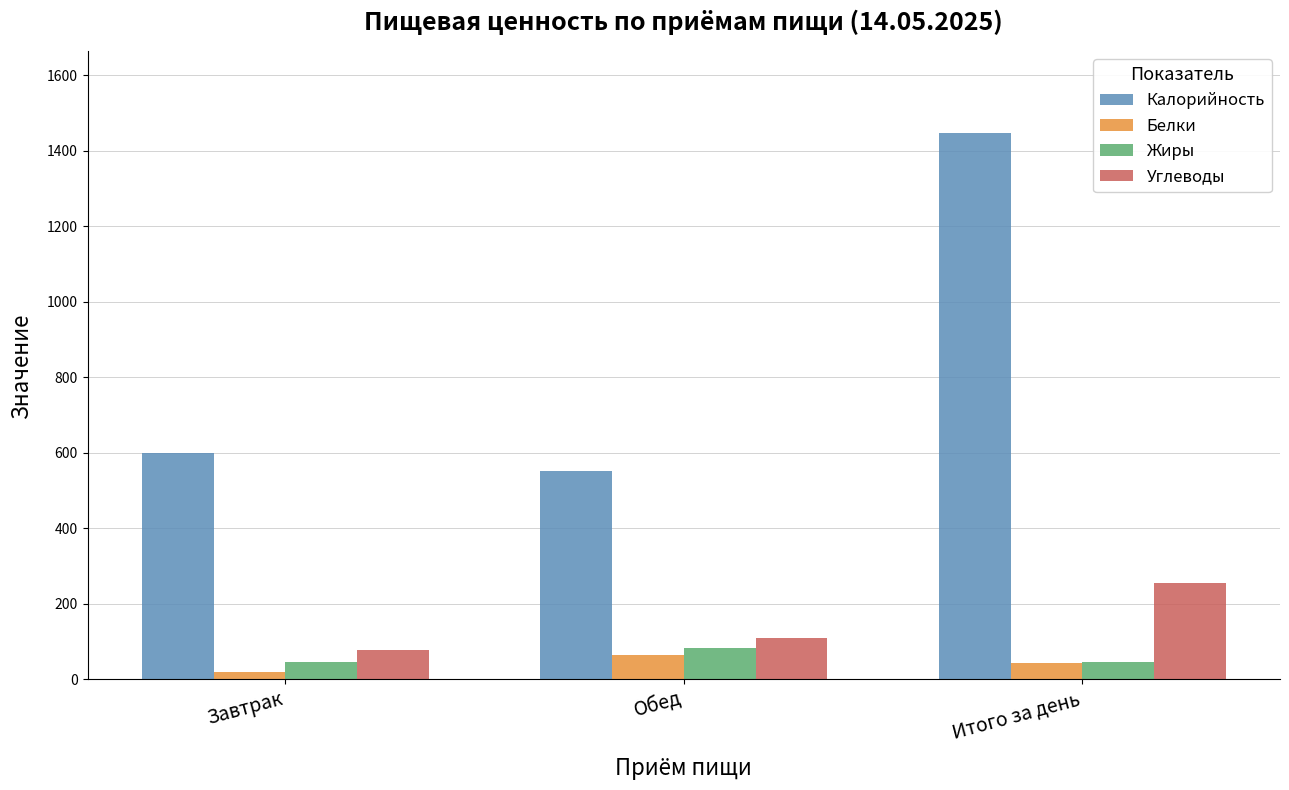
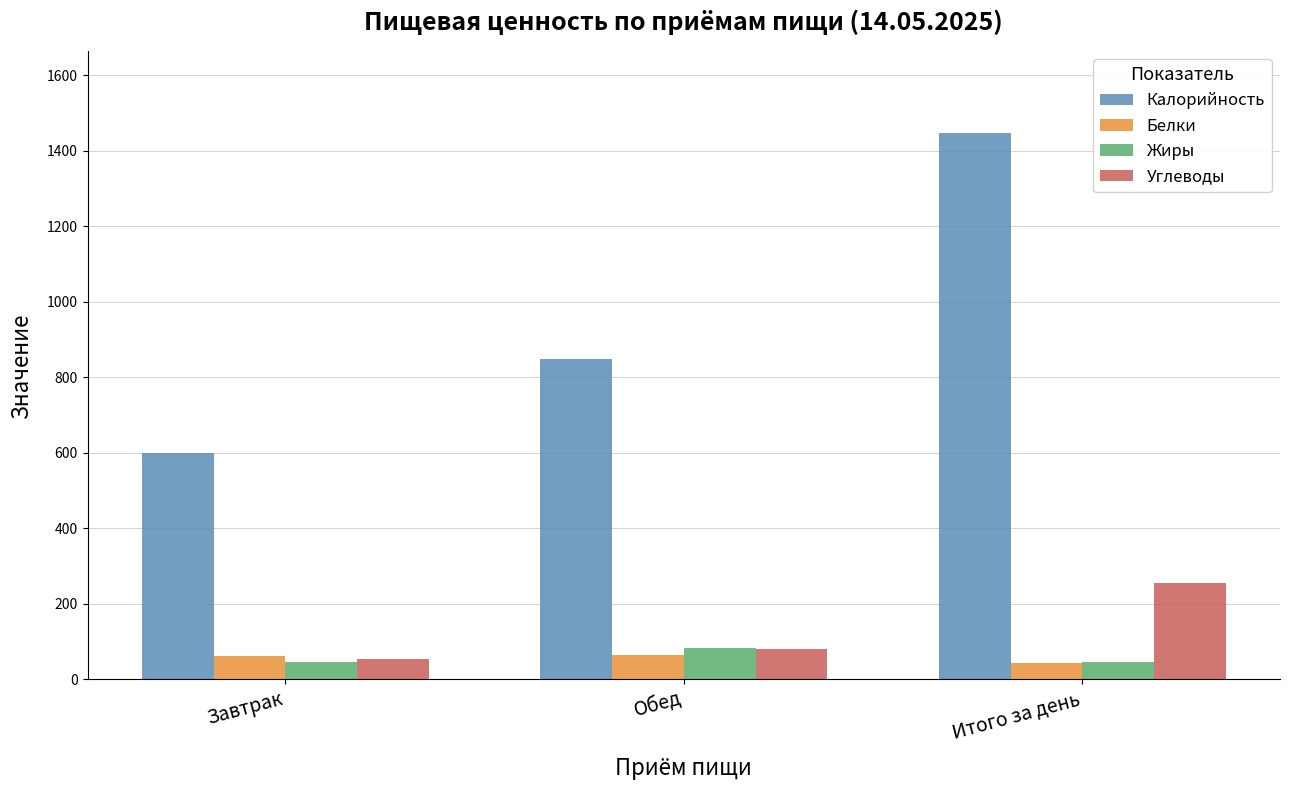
  {
    "Калорийность": {
      "Завтрак": 600,
-     "Обед": 550,
+     "Обед": 850,
      "Итого за день": 1450
    },
    "Белки": {
-     "Завтрак": 20,
+     "Завтрак": 60,
      "Обед": 60,
      "Итого за день": 40
    },
    "Жиры": {
      "Завтрак": 40,
      "Обед": 80,
      "Итого за день": 40
    },
    "Углеводы": {
-     "Завтрак": 80,
-     "Обед": 110,
+     "Завтрак": 50,
+     "Обед": 80,
      "Итого за день": 250
    }
  }
